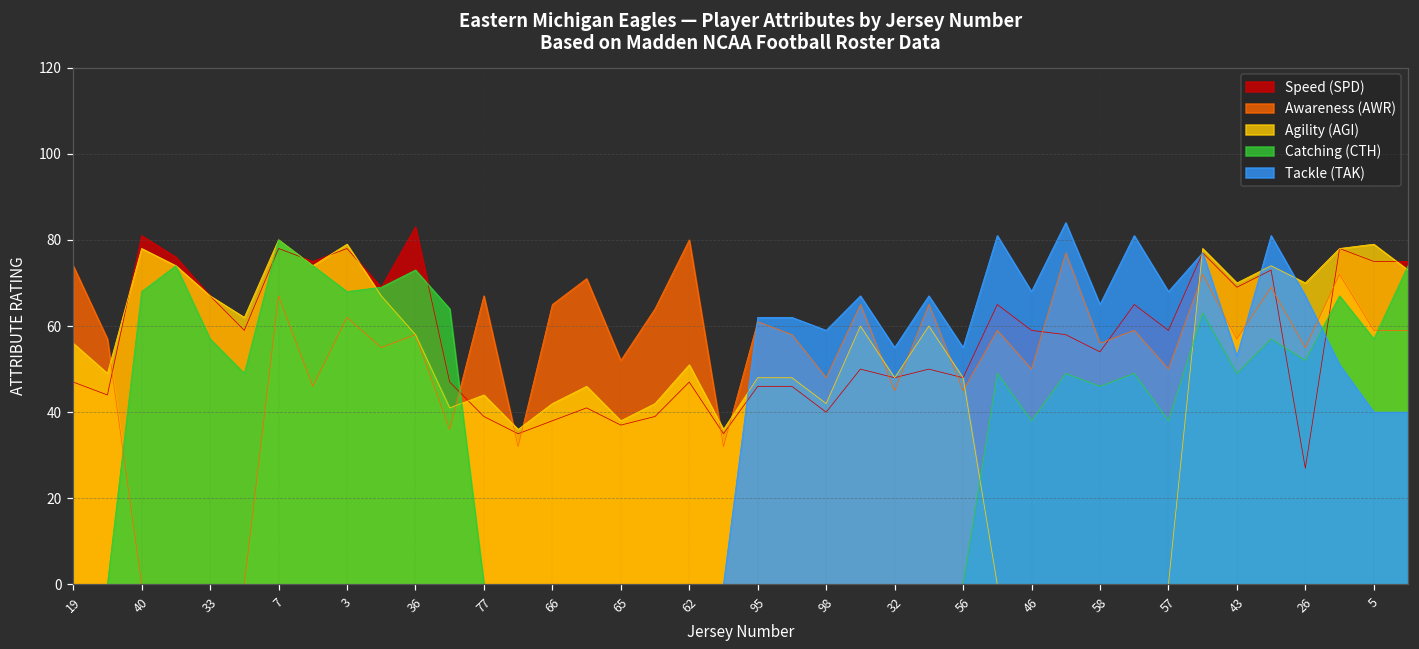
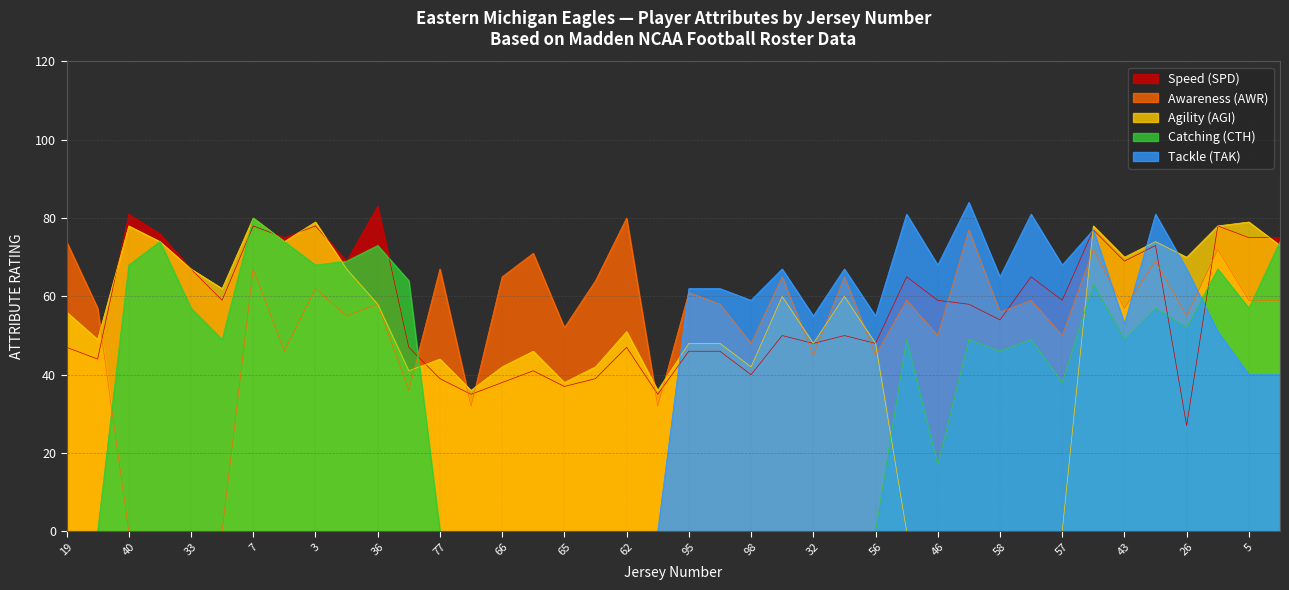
  {
    "Speed (SPD)": {
      "19": 47,
      "40": 81,
      "7": 78,
      "3": 78,
      "36": 83,
      "77": 39,
      "66": 38,
      "65": 37,
      "62": 47,
      "95": 46,
      "98": 40,
      "46": 59,
      "58": 54,
      "57": 59,
      "43": 69,
      "26": 27,
      "5": 75
    },
    "Awareness (AWR)": {
      "19": 74,
      "7": 67,
      "3": 62,
      "77": 67,
      "66": 65,
      "65": 52,
      "62": 80,
      "95": 61,
      "98": 48,
      "32": 45,
      "56": 45,
      "46": 50,
      "58": 56,
      "57": 50,
      "43": 57,
      "26": 55,
      "5": 59
    },
    "Agility (AGI)": {
      "19": 56,
      "40": 78,
      "3": 79,
      "77": 44,
      "66": 42,
      "65": 38,
      "62": 51,
      "95": 48,
      "98": 42,
      "46": 0,
      "58": 0,
      "57": 0,
      "43": 70,
      "26": 70,
      "5": 79
    },
    "Catching (CTH)": {
      "40": 68,
      "33": 57,
      "3": 68,
      "36": 73,
      "95": 0,
      "98": 0,
      "32": 0,
      "56": 0,
-     "46": 38,
+     "46": 17,
      "58": 46,
      "57": 38,
      "43": 49,
      "26": 52,
      "5": 57
    },
    "Tackle (TAK)": {
      "7": 0,
      "3": 0,
      "36": 0,
      "95": 62,
      "98": 59,
      "32": 55,
      "56": 55,
      "46": 68,
      "58": 65,
      "57": 68,
      "43": 53,
      "26": 67,
      "5": 40
    }
  }
